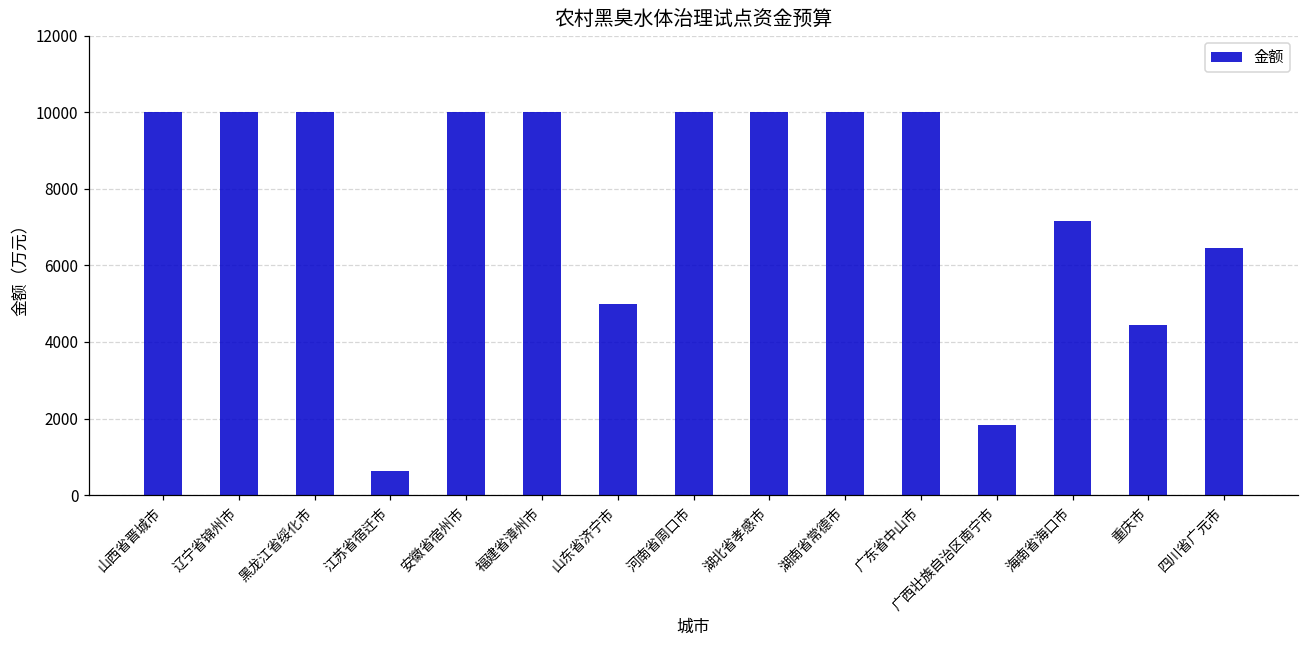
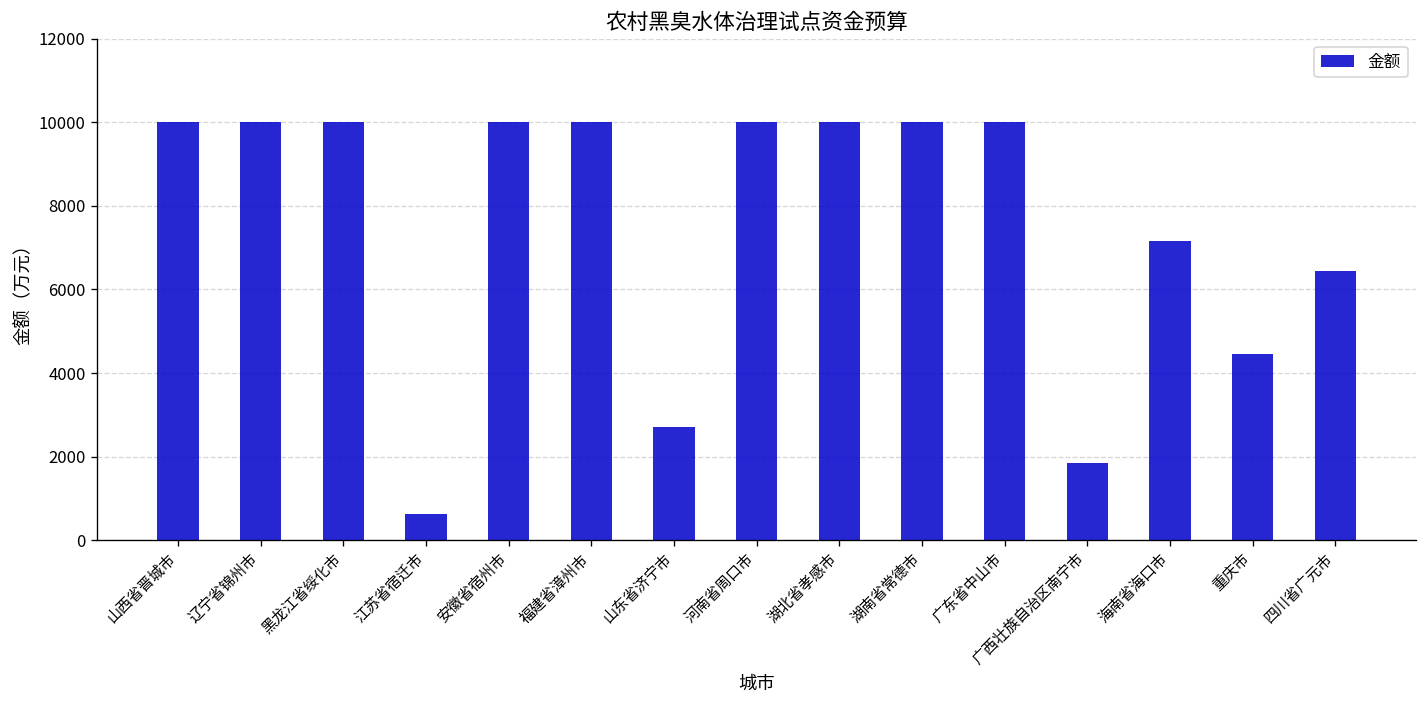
  {
    "山西省晋城市": 10000,
    "辽宁省锦州市": 10000,
    "黑龙江省绥化市": 10000,
    "江苏省宿迁市": 600,
    "安徽省宿州市": 10000,
    "福建省漳州市": 10000,
-   "山东省济宁市": 5000,
+   "山东省济宁市": 2700,
    "河南省周口市": 10000,
    "湖北省孝感市": 10000,
    "湖南省常德市": 10000,
    "广东省中山市": 10000,
    "广西壮族自治区南宁市": 1800,
    "海南省海口市": 7100,
    "重庆市": 4500,
    "四川省广元市": 6400
  }
